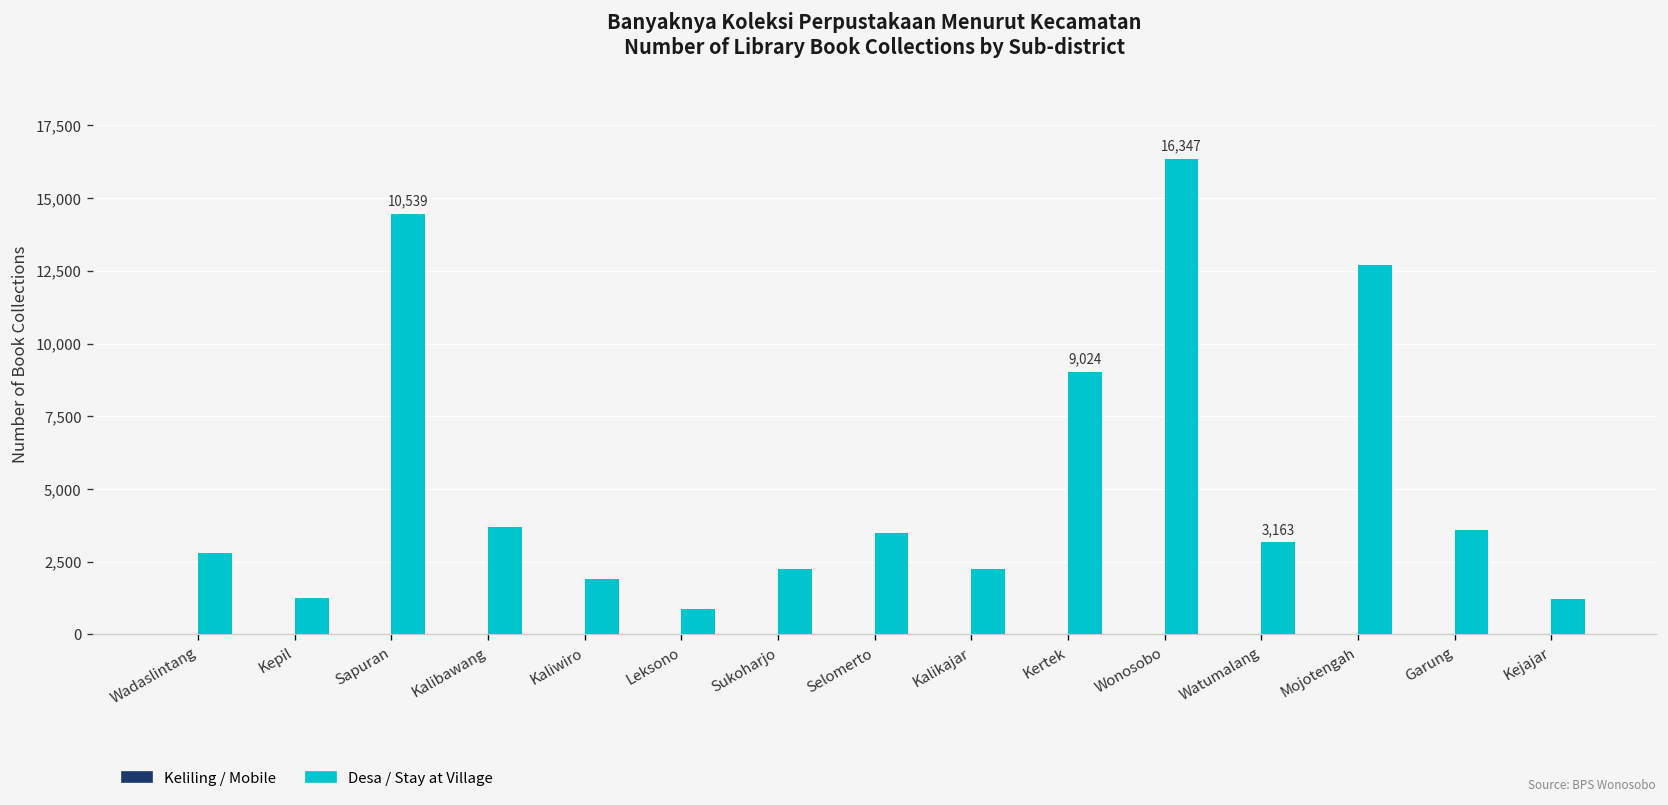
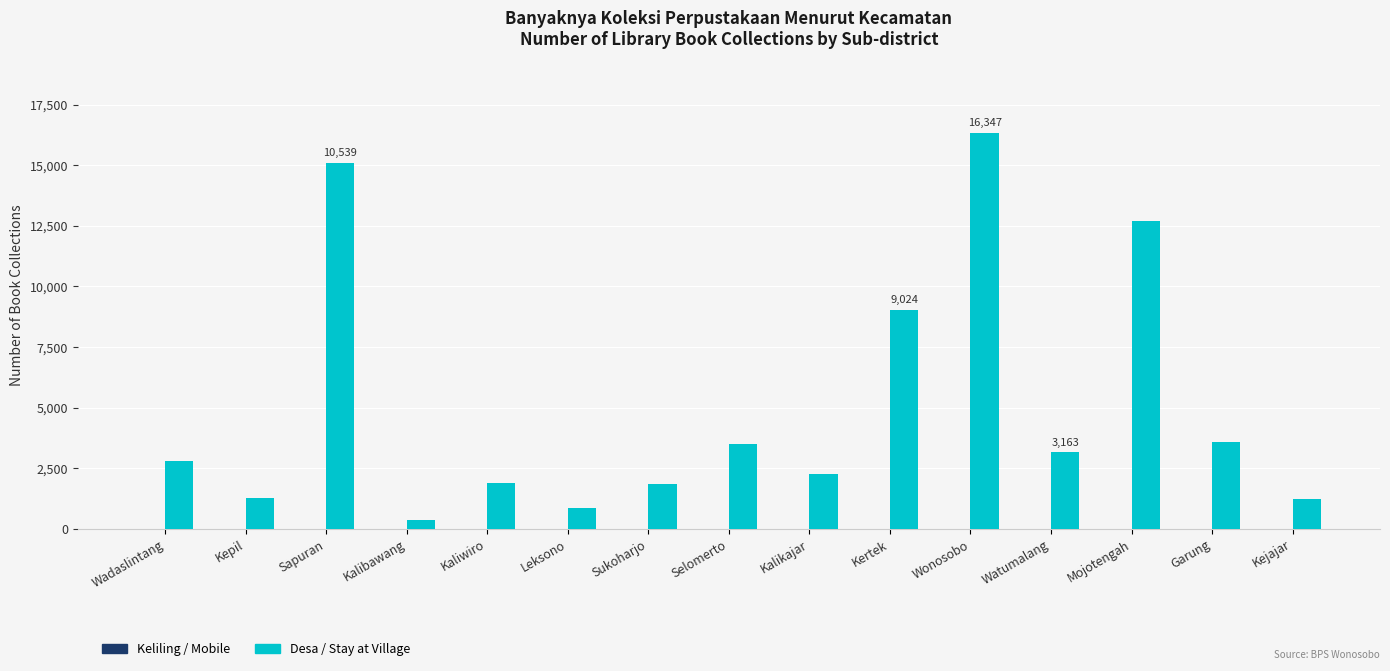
  {
    "Keliling / Mobile": {
      "Wadaslintang": "0",
      "Kepil": "0",
      "Sapuran": "0",
      "Kalibawang": "0",
      "Kaliwiro": "0",
      "Leksono": "0",
      "Sukoharjo": "0",
      "Selomerto": "0",
      "Kalikajar": "0",
      "Kertek": "0",
      "Wonosobo": "0",
      "Watumalang": "0",
      "Mojotengah": "0",
      "Garung": "0",
      "Kejajar": "0"
    },
    "Desa / Stay at Village": {
      "Wadaslintang": "2,800",
      "Kepil": "1,300",
-     "Sapuran": "14,400",
-     "Kalibawang": "3,700",
+     "Sapuran": "15,100",
+     "Kalibawang": "400",
      "Kaliwiro": "1,900",
      "Leksono": "900",
-     "Sukoharjo": "2,200",
+     "Sukoharjo": "1,900",
      "Selomerto": "3,500",
      "Kalikajar": "2,200",
      "Mojotengah": "12,700",
      "Garung": "3,600",
      "Kejajar": "1,200"
    }
  }
